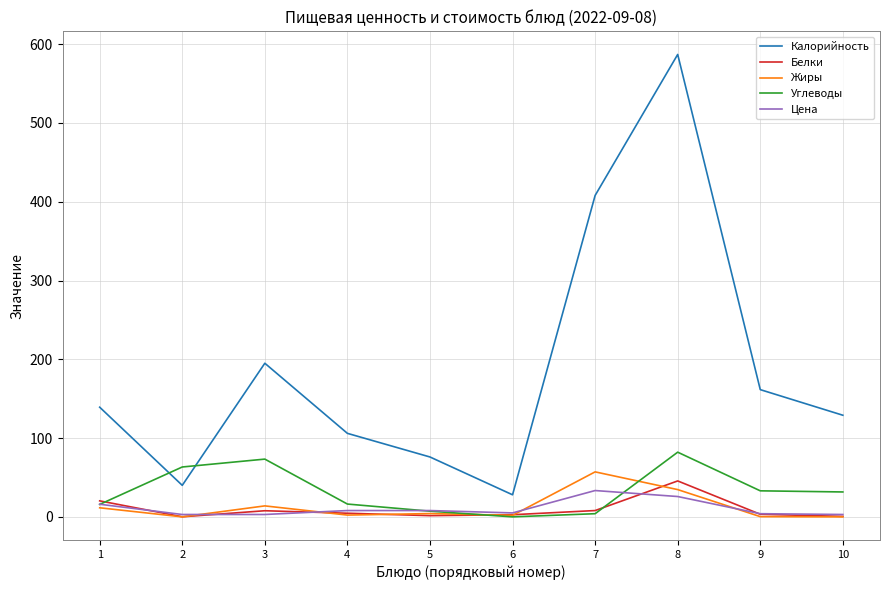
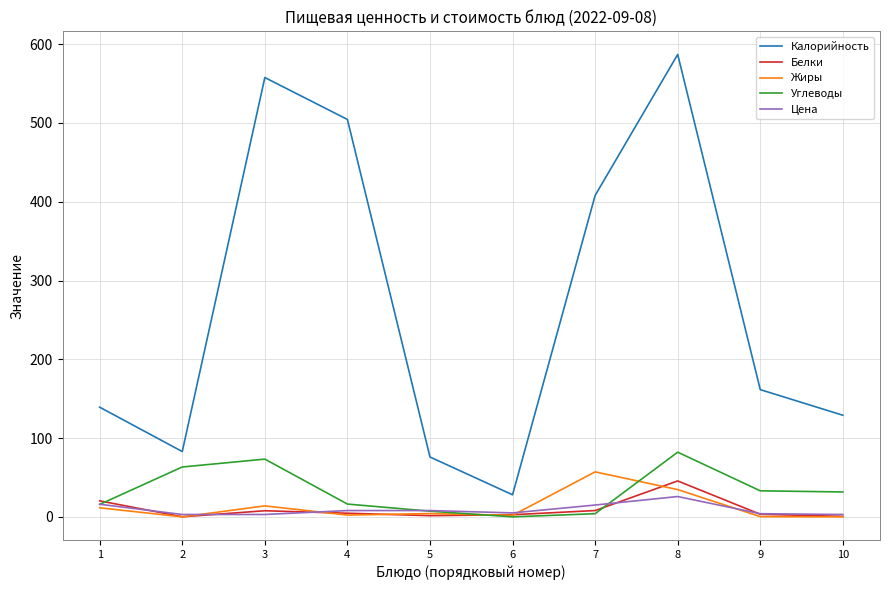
  {
    "Калорийность": {
      "1": 140,
-     "2": 40,
-     "3": 200,
-     "4": 110,
+     "2": 80,
+     "3": 560,
+     "4": 500,
      "5": 80,
      "6": 30,
      "7": 410,
      "8": 590,
      "9": 160,
      "10": 130
    },
    "Белки": {
      "1": 20,
      "3": 10,
      "7": 10,
      "8": 50
    },
    "Жиры": {
      "1": 10,
      "3": 10,
      "7": 60,
      "8": 30
    },
    "Углеводы": {
      "2": 60,
      "3": 70,
      "4": 20,
      "7": 0,
      "8": 80,
      "9": 30,
      "10": 30
    },
    "Цена": {
      "3": 0,
      "4": 10,
-     "7": 30,
+     "7": 20,
      "8": 30
    }
  }
